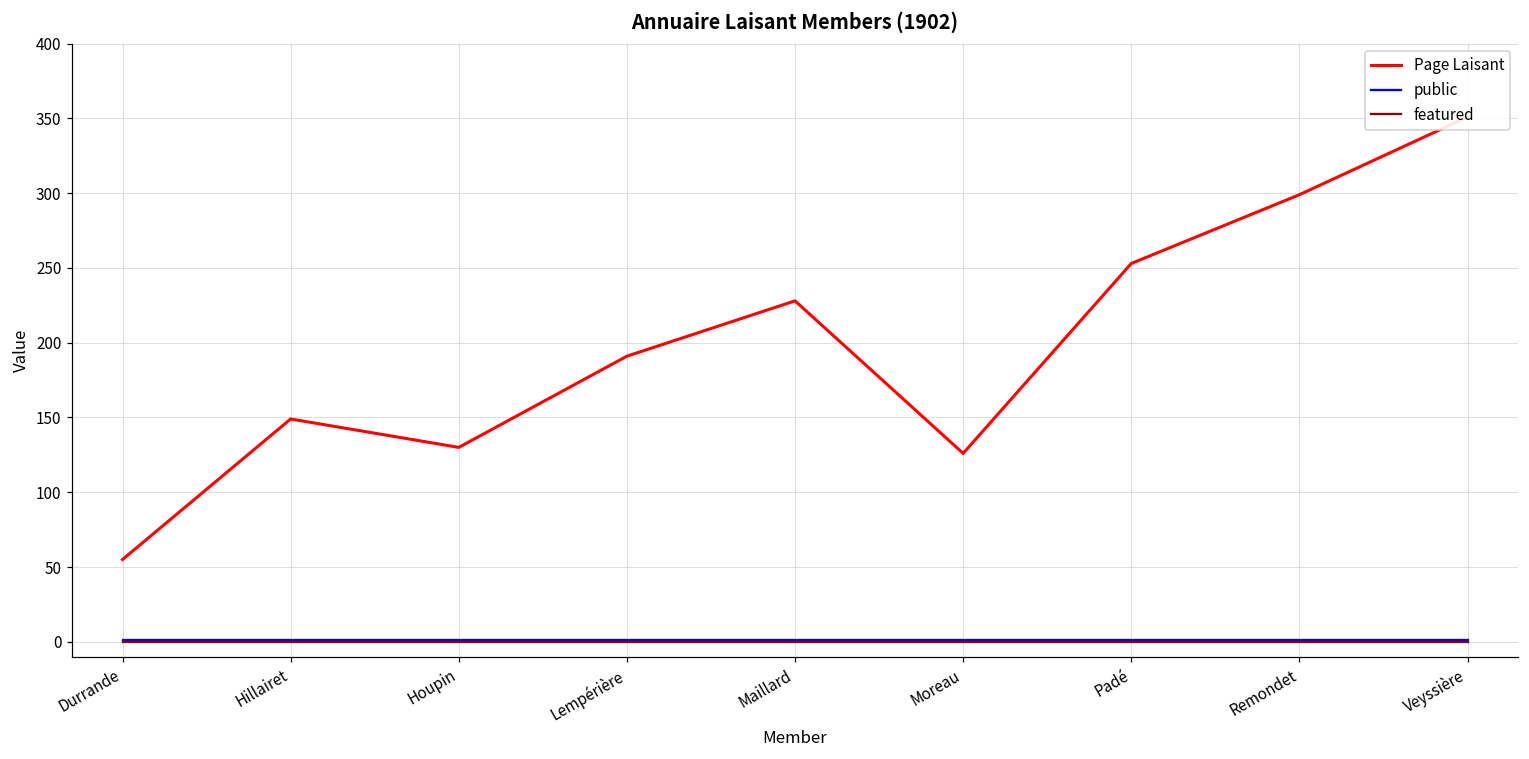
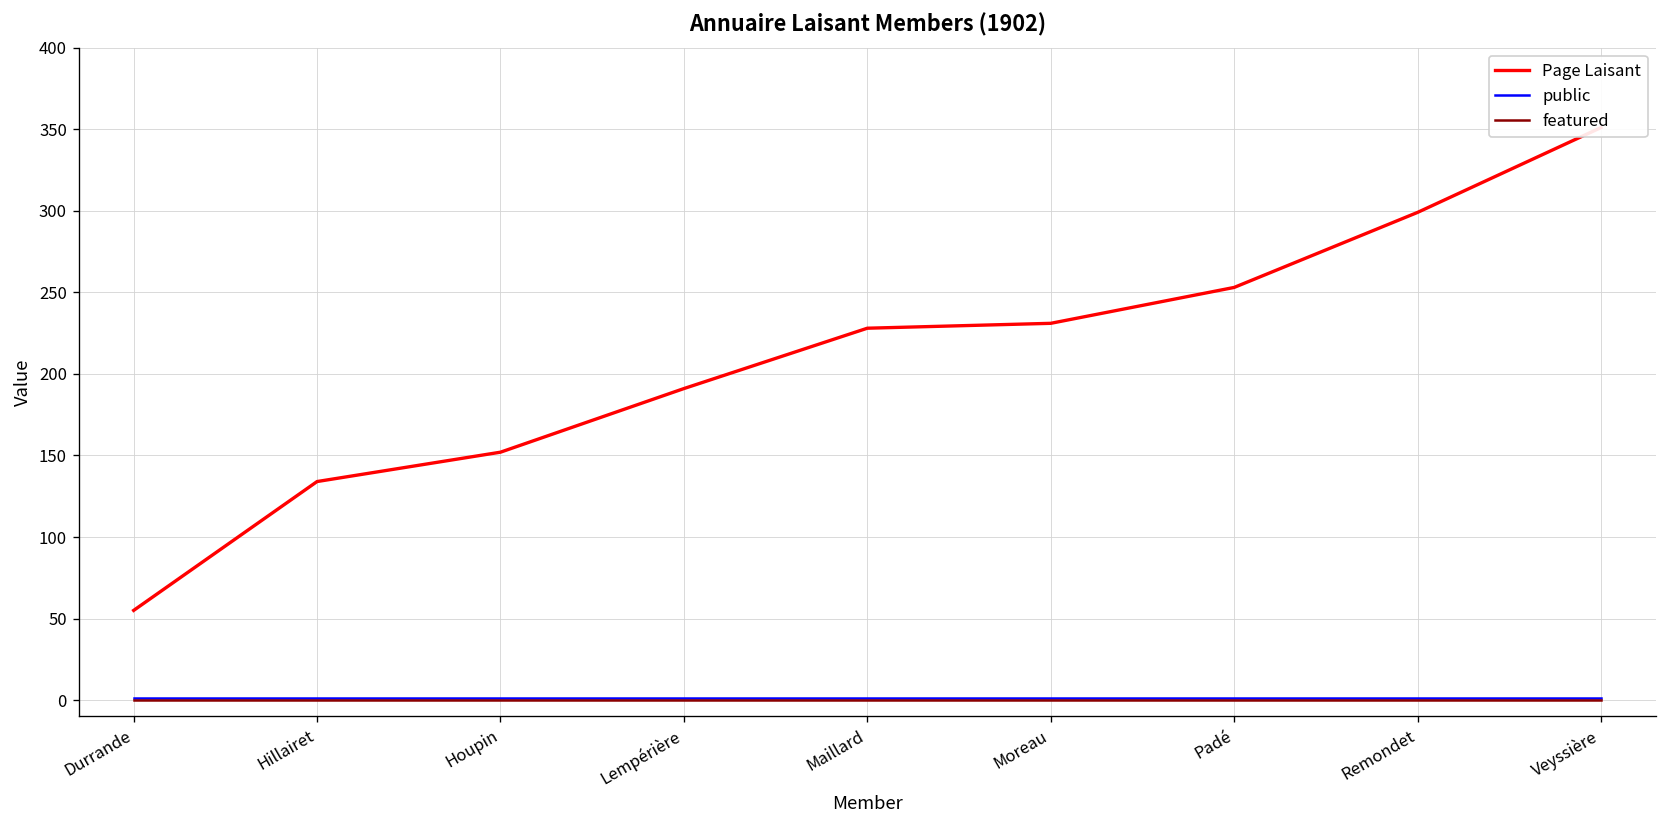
  {
    "Page Laisant": {
      "Durrande": 55,
-     "Hillairet": 149,
-     "Houpin": 130,
+     "Hillairet": 134,
+     "Houpin": 152,
      "Lempérière": 191,
      "Maillard": 228,
-     "Moreau": 126,
+     "Moreau": 231,
      "Padé": 253,
      "Remondet": 299
    }
  }
